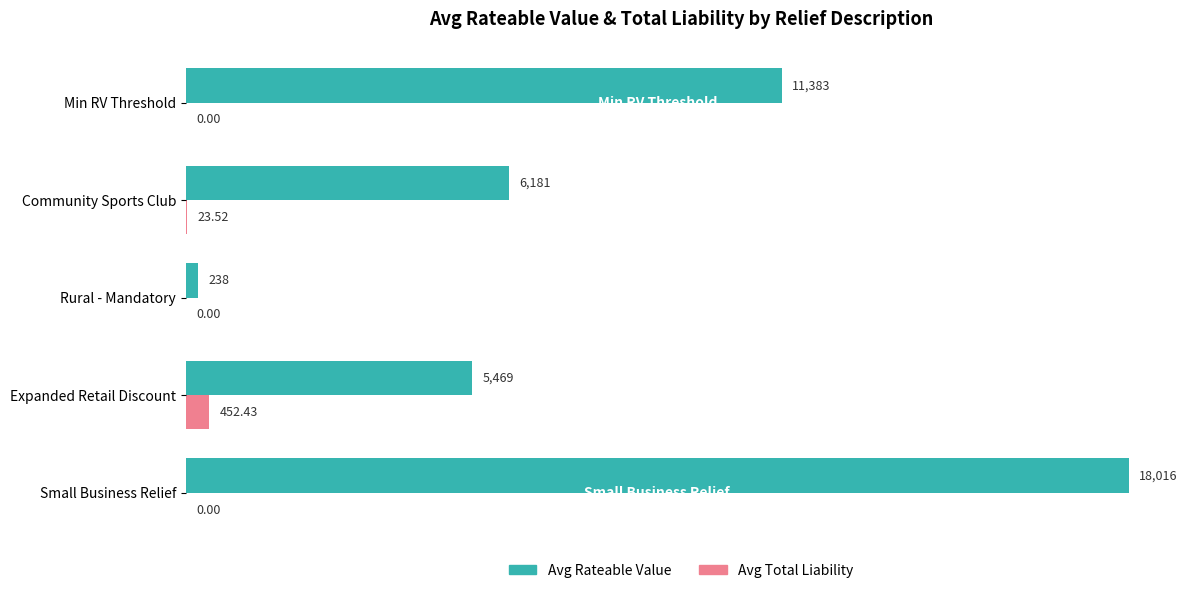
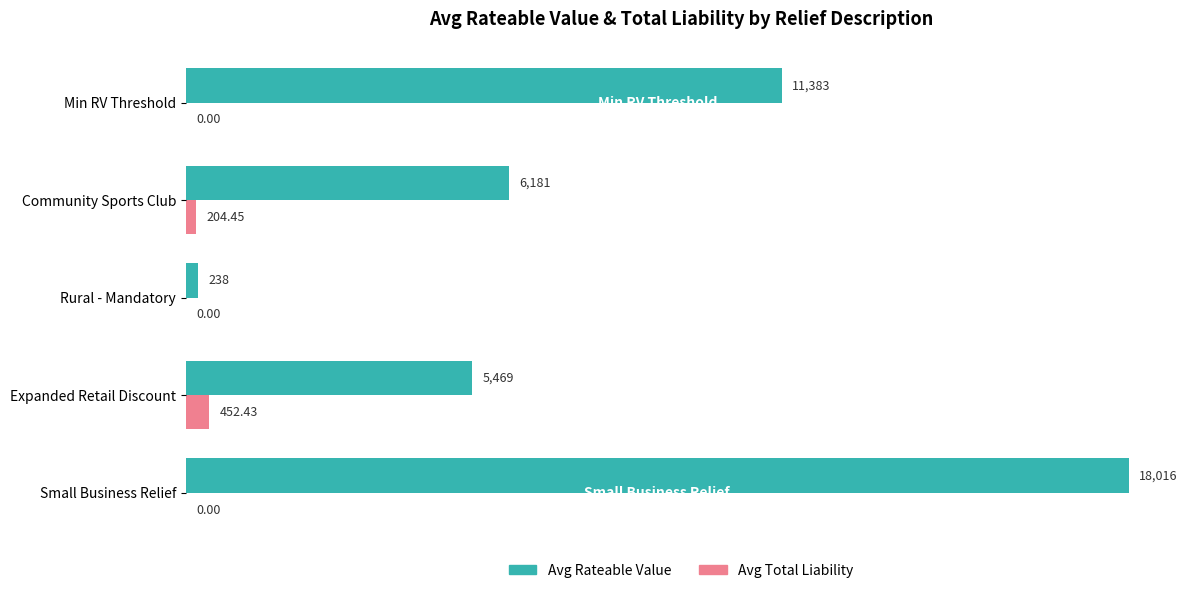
  {
    "Avg Rateable Value": {
      "Min RV Threshold": "11,383",
      "Community Sports Club": "6,181",
      "Rural - Mandatory": "238",
      "Expanded Retail Discount": "5,469"
    },
    "Avg Total Liability": {
      "Min RV Threshold": "0.00",
-     "Community Sports Club": "23.52",
+     "Community Sports Club": "204.45",
      "Rural - Mandatory": "0.00",
      "Expanded Retail Discount": "452.43",
      "Small Business Relief": "0.00"
    }
  }
